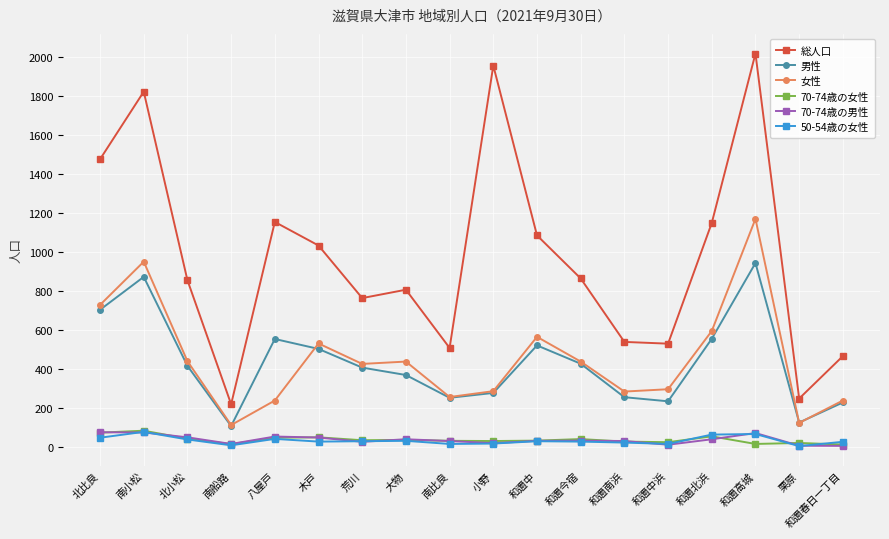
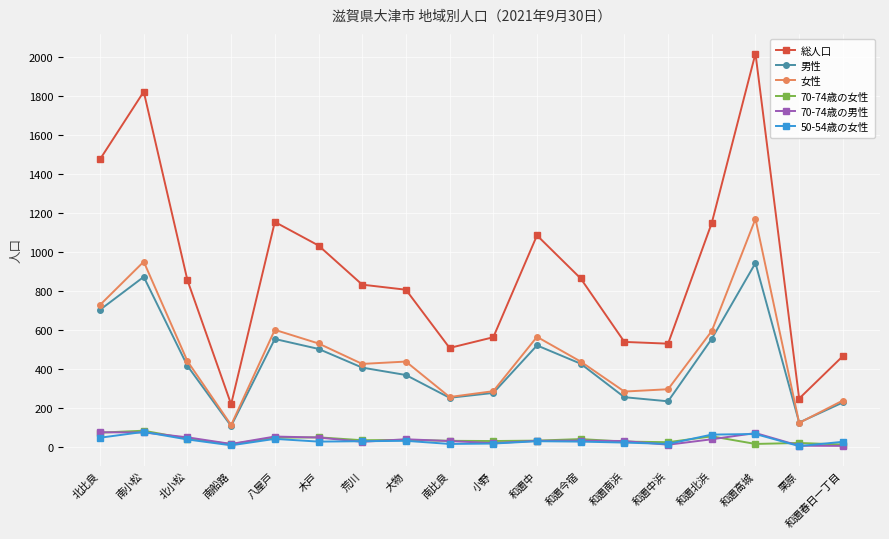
  {
    "総人口": {
      "北比良": 1480,
      "南小松": 1820,
      "北小松": 860,
      "南船路": 220,
      "八屋戸": 1160,
      "木戸": 1030,
-     "荒川": 760,
+     "荒川": 830,
      "大物": 810,
      "南比良": 510,
-     "小野": 1960,
+     "小野": 560,
      "和邇中": 1090,
      "和邇今宿": 870,
      "和邇南浜": 540,
      "和邇中浜": 530,
      "和邇北浜": 1150,
      "和邇高城": 2020,
      "栗原": 250,
      "和邇春日一丁目": 470
    },
    "女性": {
      "北比良": 730,
      "南小松": 950,
      "北小松": 440,
-     "八屋戸": 240,
+     "八屋戸": 600,
      "木戸": 530,
      "荒川": 430,
      "大物": 440,
      "和邇中": 570,
      "和邇南浜": 280,
      "和邇中浜": 300,
      "和邇北浜": 600,
      "和邇高城": 1170
    },
    "70-74歳の女性": {
      "和邇高城": 20,
      "栗原": 20
    },
    "70-74歳の男性": {
      "和邇北浜": 40
    }
  }
